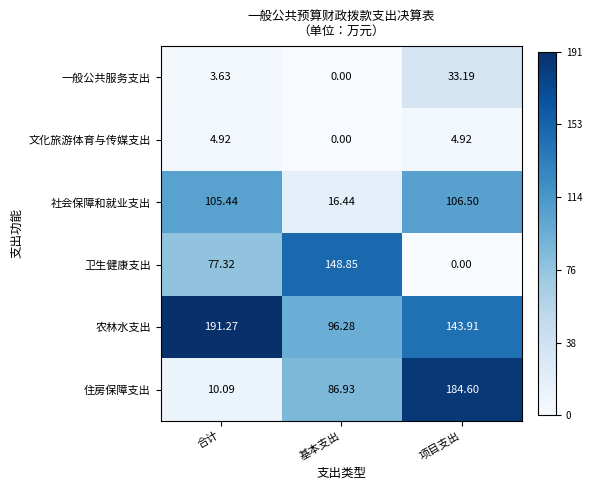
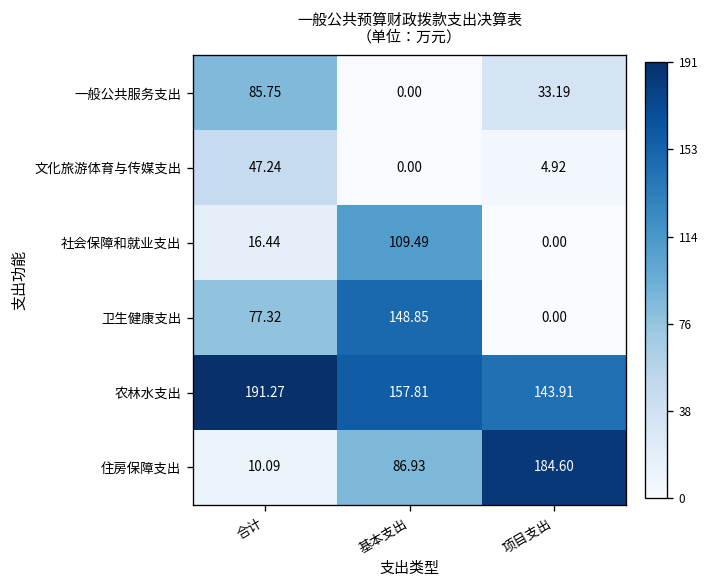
  {
    "一般公共服务支出": {
-     "合计": 3.63,
+     "合计": 85.75,
      "基本支出": 0.00,
      "项目支出": 33.19
    },
    "文化旅游体育与传媒支出": {
-     "合计": 4.92,
+     "合计": 47.24,
      "基本支出": 0.00,
      "项目支出": 4.92
    },
    "社会保障和就业支出": {
-     "合计": 105.44,
-     "基本支出": 16.44,
-     "项目支出": 106.50
+     "合计": 16.44,
+     "基本支出": 109.49,
+     "项目支出": 0.00
    },
    "卫生健康支出": {
      "合计": 77.32,
      "基本支出": 148.85,
      "项目支出": 0.00
    },
    "农林水支出": {
      "合计": 191.27,
-     "基本支出": 96.28,
+     "基本支出": 157.81,
      "项目支出": 143.91
    },
    "住房保障支出": {
      "合计": 10.09,
      "基本支出": 86.93,
      "项目支出": 184.60
    }
  }
